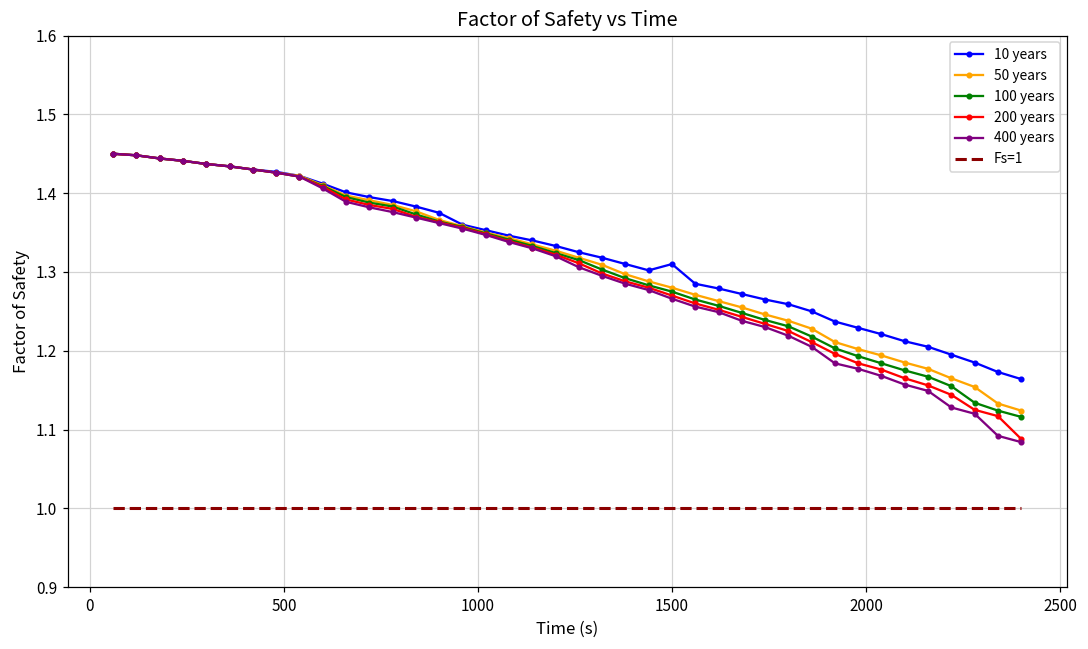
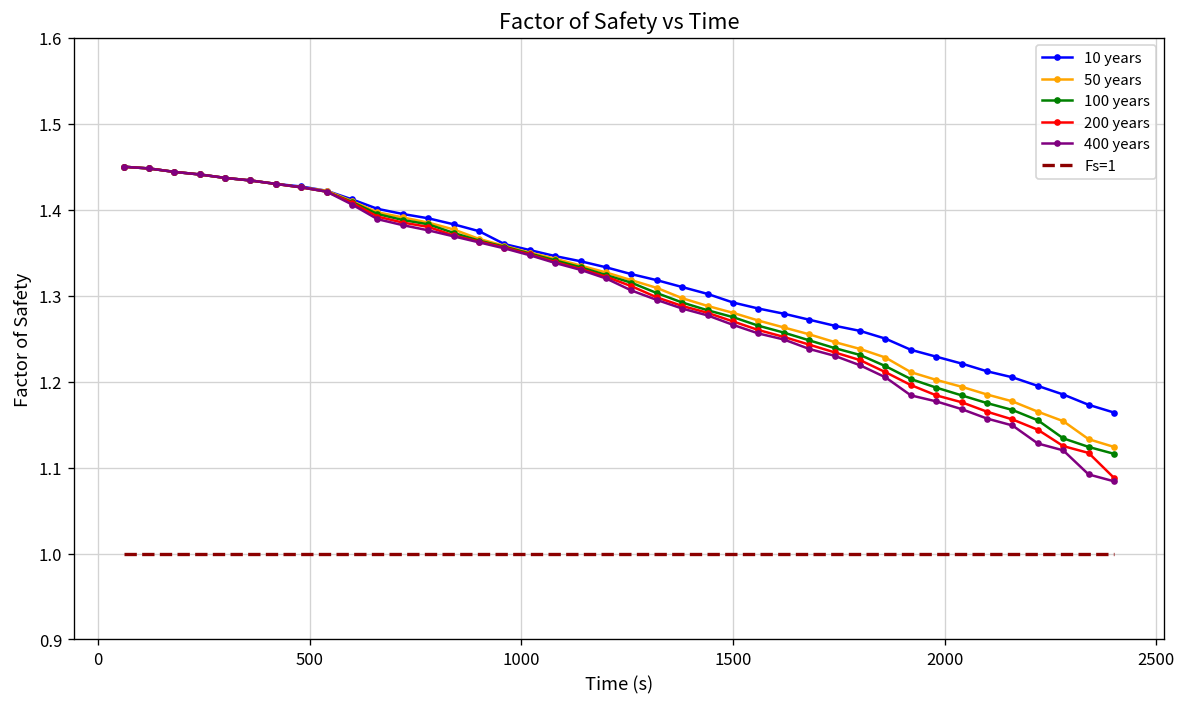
  {
    "10 years": {
-     "1500": 1.31
+     "1500": 1.29
    },
    "50 years": {
      "1500": 1.28
    },
    "100 years": {
      "1500": 1.28
    },
    "200 years": {
      "1500": 1.27
    },
    "400 years": {
      "1500": 1.27
    },
    "Fs=1": {
      "1500": 1.00
    }
  }
